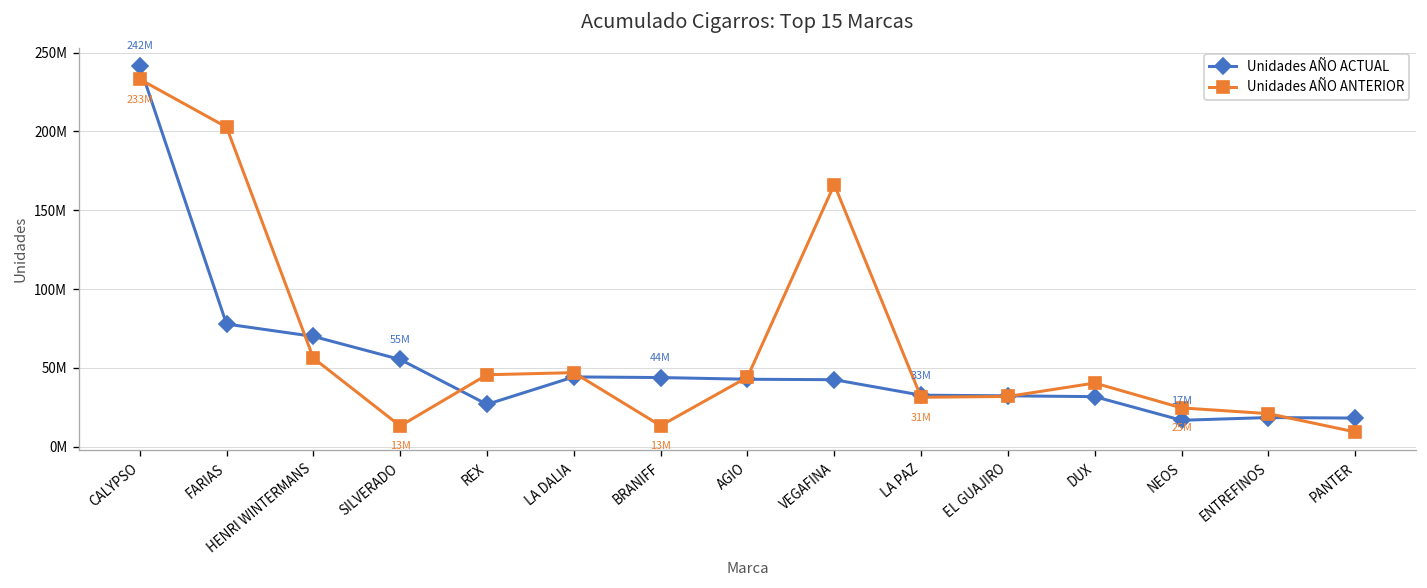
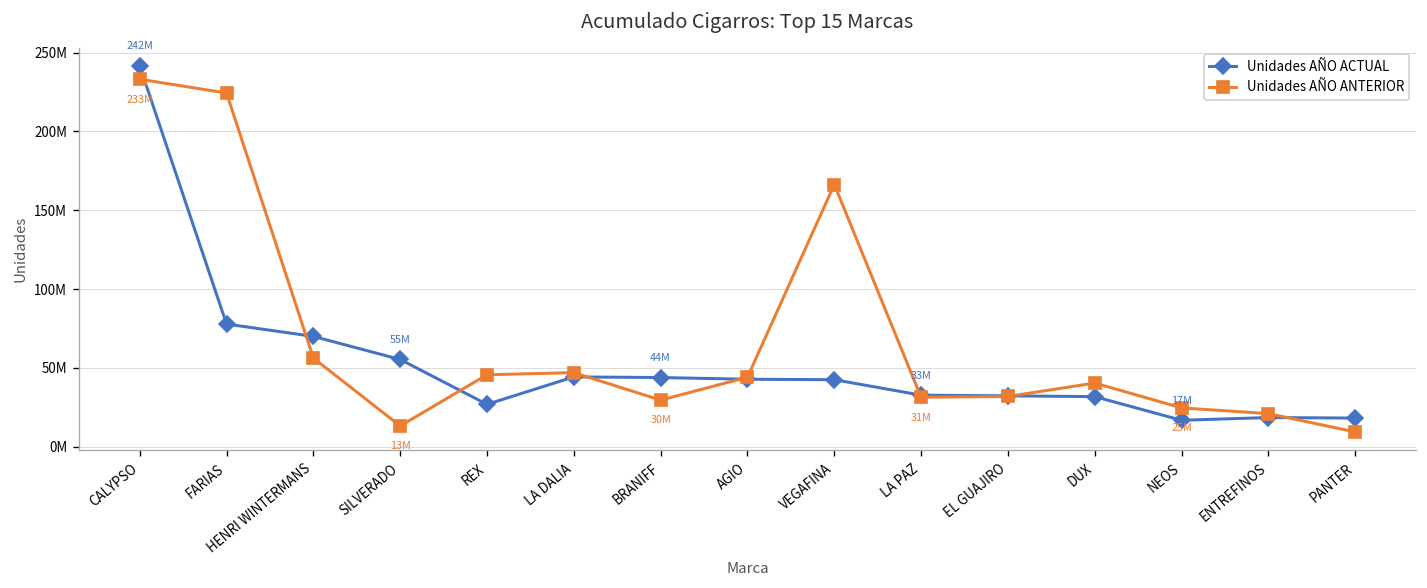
  {
    "Unidades AÑO ACTUAL": {
      "CALYPSO": "242M",
      "SILVERADO": "55M",
      "BRANIFF": "44M"
    },
    "Unidades AÑO ANTERIOR": {
      "CALYPSO": "233M",
-     "FARIAS": "203000000",
+     "FARIAS": "224000000",
      "SILVERADO": "13M",
-     "BRANIFF": "13M",
+     "BRANIFF": "30M",
      "NEOS": "25M"
    }
  }
